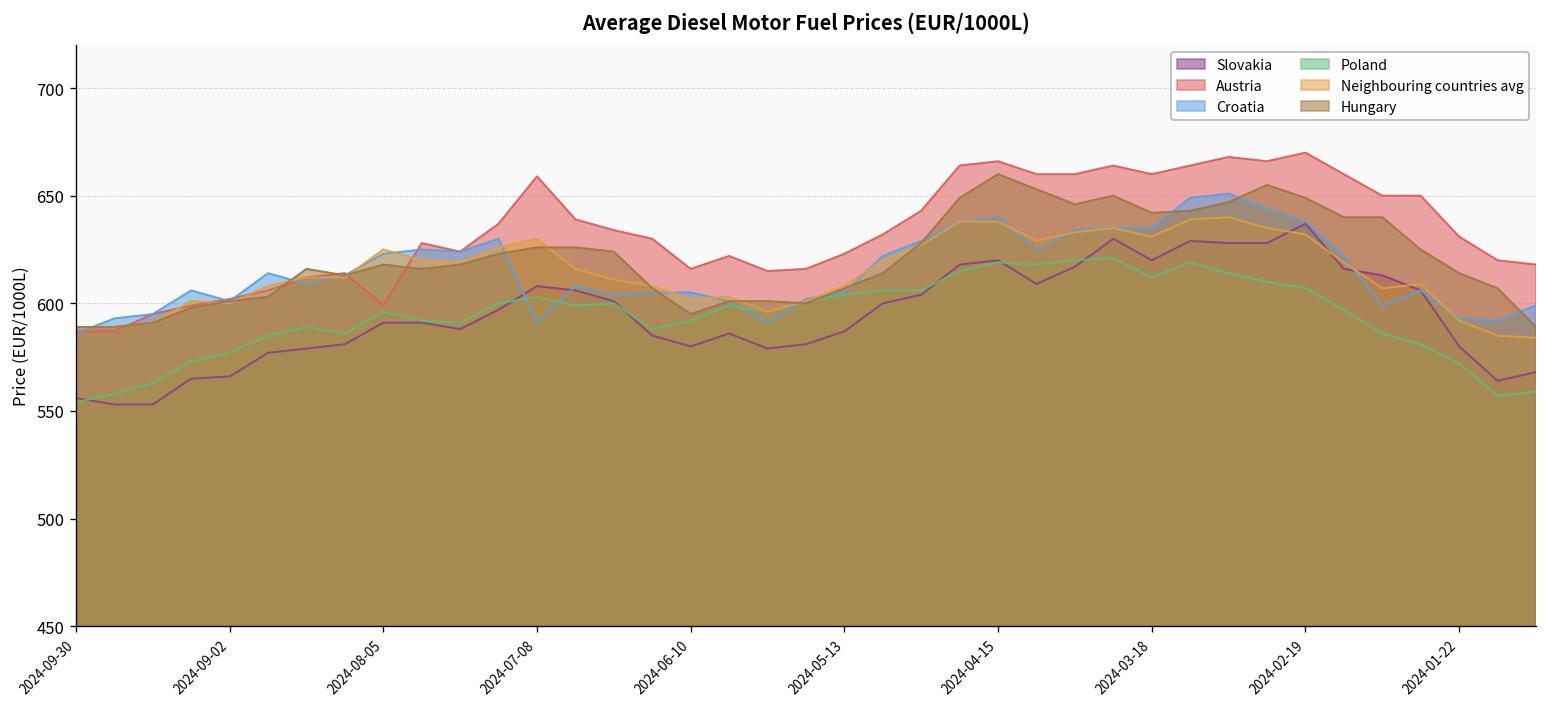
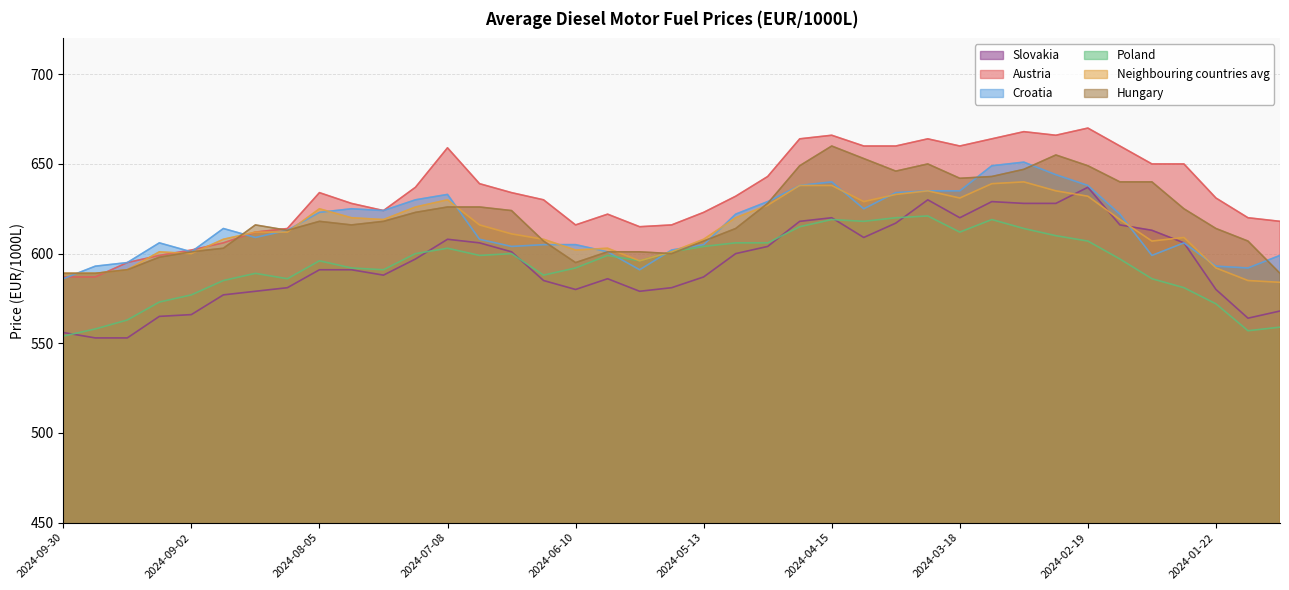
  {
    "Slovakia": {
      "2024-09-30": 556,
      "2024-09-02": 566,
      "2024-08-05": 591,
      "2024-07-08": 608,
      "2024-06-10": 580,
      "2024-05-13": 587,
      "2024-03-18": 620,
      "2024-01-22": 580
    },
    "Austria": {
-     "2024-08-05": 599,
+     "2024-08-05": 634,
      "2024-07-08": 659,
      "2024-06-10": 616,
      "2024-05-13": 623,
      "2024-04-15": 666,
      "2024-03-18": 660,
      "2024-02-19": 670,
      "2024-01-22": 631
    },
    "Croatia": {
      "2024-08-05": 623,
-     "2024-07-08": 591,
+     "2024-07-08": 633,
      "2024-06-10": 605,
      "2024-04-15": 640,
      "2024-03-18": 635
    },
    "Poland": {
      "2024-09-30": 554,
      "2024-09-02": 577,
      "2024-08-05": 596,
      "2024-07-08": 603,
      "2024-06-10": 592,
      "2024-03-18": 612,
      "2024-02-19": 607,
      "2024-01-22": 572
    },
    "Neighbouring countries avg": {
      "2024-08-05": 625,
      "2024-07-08": 630,
      "2024-06-10": 602,
      "2024-04-15": 638,
      "2024-03-18": 631,
      "2024-02-19": 632
    },
    "Hungary": {
      "2024-08-05": 618,
      "2024-07-08": 626,
      "2024-06-10": 595,
      "2024-04-15": 660,
      "2024-03-18": 642,
      "2024-02-19": 649,
      "2024-01-22": 614
    }
  }
